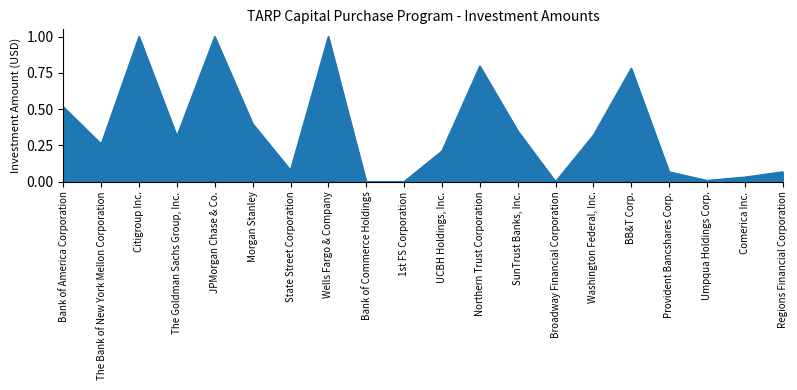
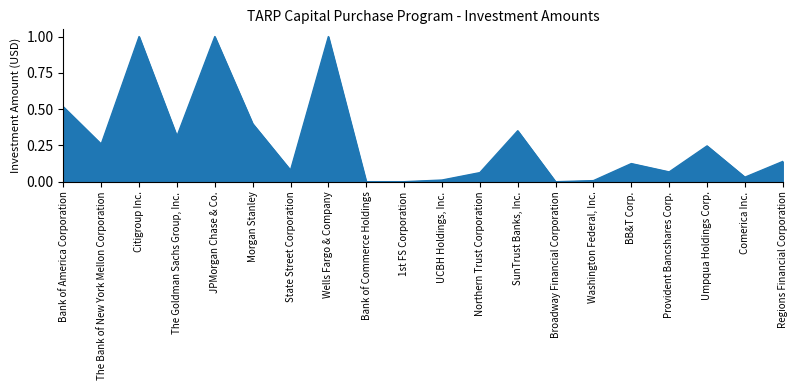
  {
    "Bank of America Corporation": 0.52,
    "The Bank of New York Mellon Corporation": 0.26,
    "Citigroup Inc.": 1.00,
    "The Goldman Sachs Group, Inc.": 0.31,
    "JPMorgan Chase & Co.": 1.00,
    "Morgan Stanley": 0.40,
    "State Street Corporation": 0.08,
    "Wells Fargo & Company": 1.00,
    "Bank of Commerce Holdings": 0.00,
    "1st FS Corporation": 0.00,
-   "UCBH Holdings, Inc.": 0.21,
-   "Northern Trust Corporation": 0.80,
+   "UCBH Holdings, Inc.": 0.01,
+   "Northern Trust Corporation": 0.06,
    "SunTrust Banks, Inc.": 0.35,
    "Broadway Financial Corporation": 0.00,
-   "Washington Federal, Inc.": 0.32,
-   "BB&T Corp.": 0.78,
+   "Washington Federal, Inc.": 0.01,
+   "BB&T Corp.": 0.13,
    "Provident Bancshares Corp.": 0.07,
-   "Umpqua Holdings Corp.": 0.01,
+   "Umpqua Holdings Corp.": 0.25,
    "Comerica Inc.": 0.03,
-   "Regions Financial Corporation": 0.07
+   "Regions Financial Corporation": 0.14
  }
